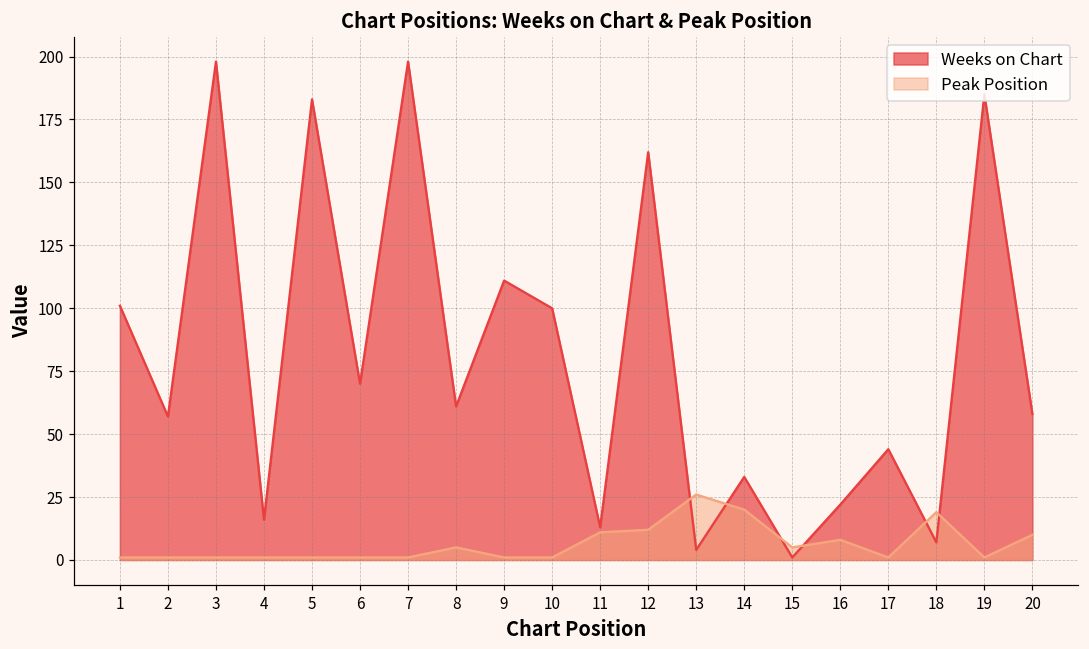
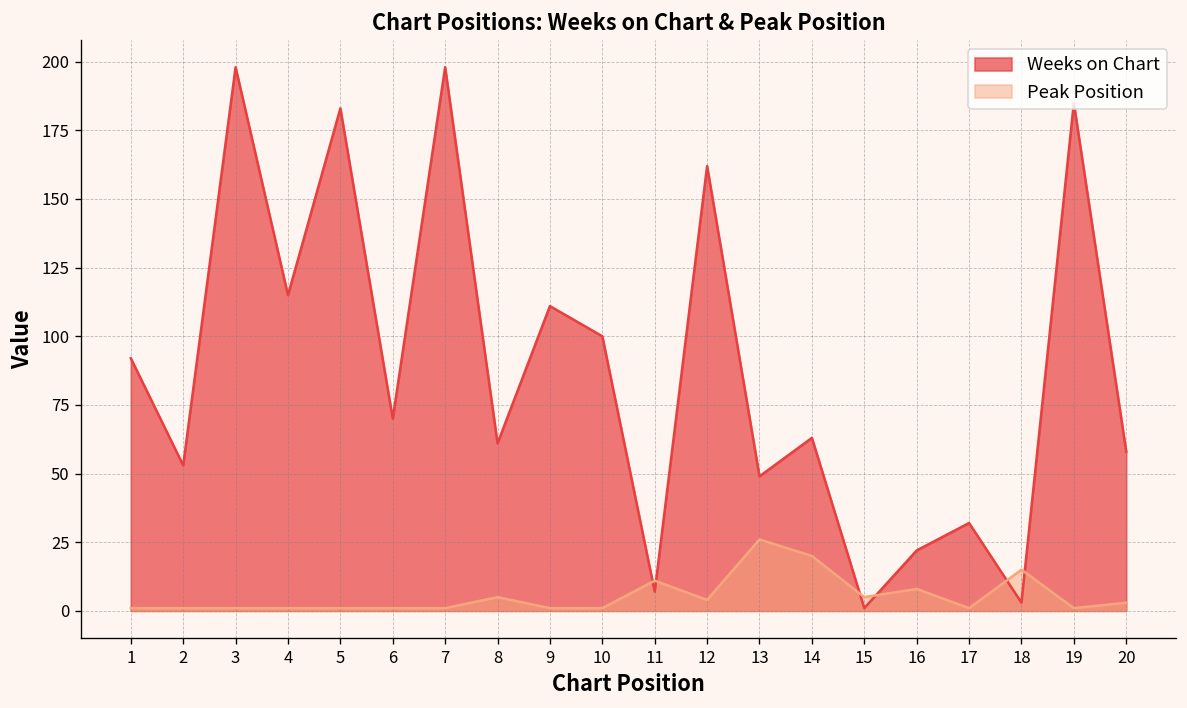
  {
    "Weeks on Chart": {
-     "1": 101,
-     "2": 57,
+     "1": 92,
+     "2": 53,
      "3": 198,
-     "4": 16,
+     "4": 115,
      "5": 183,
      "6": 70,
      "7": 198,
      "8": 61,
      "9": 111,
      "10": 100,
-     "11": 13,
+     "11": 7,
      "12": 162,
-     "13": 4,
-     "14": 33,
+     "13": 49,
+     "14": 63,
      "15": 1,
      "16": 22,
-     "17": 44,
-     "18": 7,
+     "17": 32,
+     "18": 3,
      "20": 58
    },
    "Peak Position": {
      "1": 1,
      "2": 1,
      "3": 1,
      "4": 1,
      "5": 1,
      "6": 1,
      "7": 1,
      "8": 5,
      "9": 1,
      "10": 1,
      "11": 11,
-     "12": 12,
+     "12": 4,
      "13": 26,
      "14": 20,
      "15": 5,
      "16": 8,
      "17": 1,
-     "18": 19,
+     "18": 15,
      "19": 1,
-     "20": 10
+     "20": 3
    }
  }
